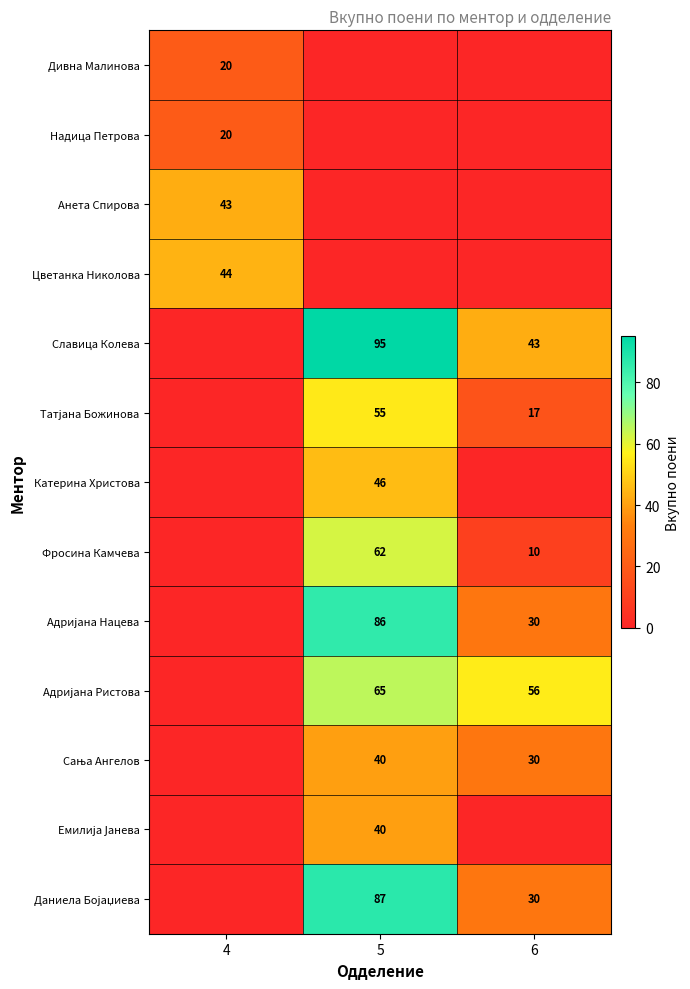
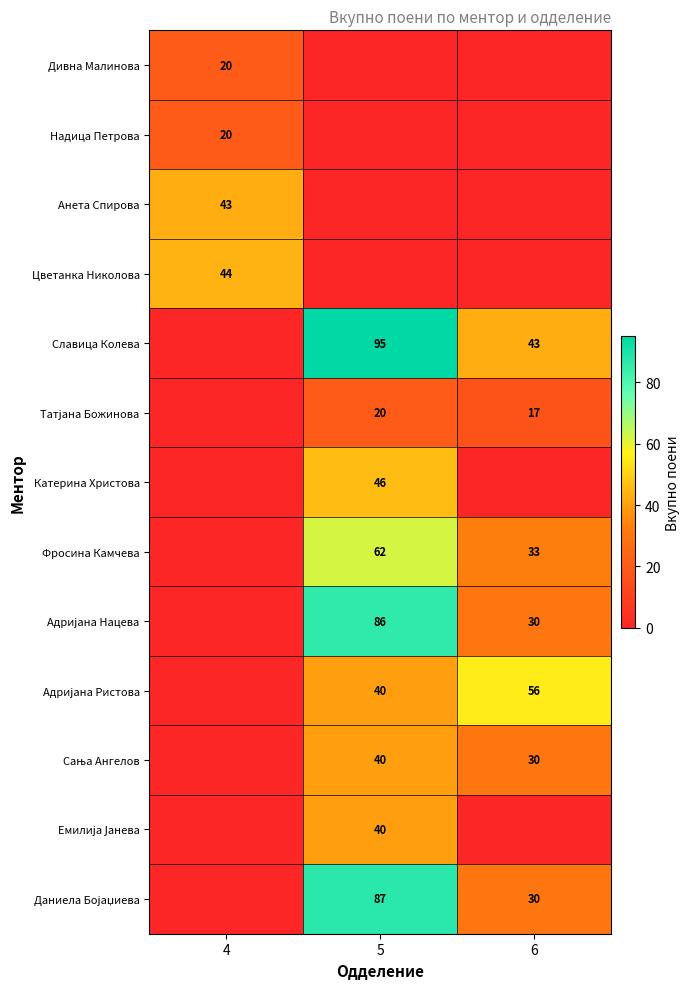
  {
    "Дивна Малинова": {
      "4": 20
    },
    "Надица Петрова": {
      "4": 20
    },
    "Анета Спирова": {
      "4": 43
    },
    "Цветанка Николова": {
      "4": 44
    },
    "Славица Колева": {
      "5": 95,
      "6": 43
    },
    "Татјана Божинова": {
-     "5": 55,
+     "5": 20,
      "6": 17
    },
    "Катерина Христова": {
      "5": 46
    },
    "Фросина Камчева": {
      "5": 62,
-     "6": 10
+     "6": 33
    },
    "Адријана Нацева": {
      "5": 86,
      "6": 30
    },
    "Адријана Ристова": {
-     "5": 65,
+     "5": 40,
      "6": 56
    },
    "Сања Ангелов": {
      "5": 40,
      "6": 30
    },
    "Емилија Јанева": {
      "5": 40
    },
    "Даниела Бојаџиева": {
      "5": 87,
      "6": 30
    }
  }
